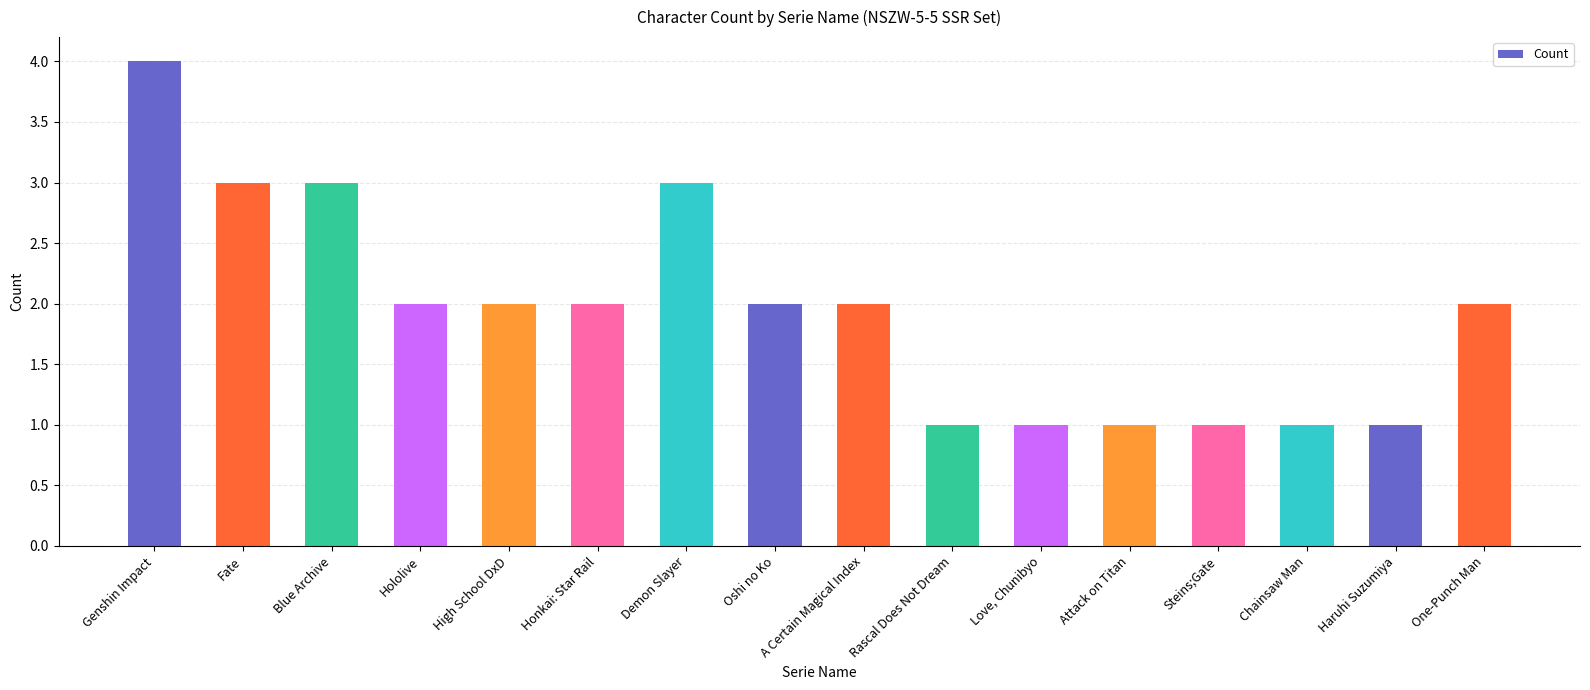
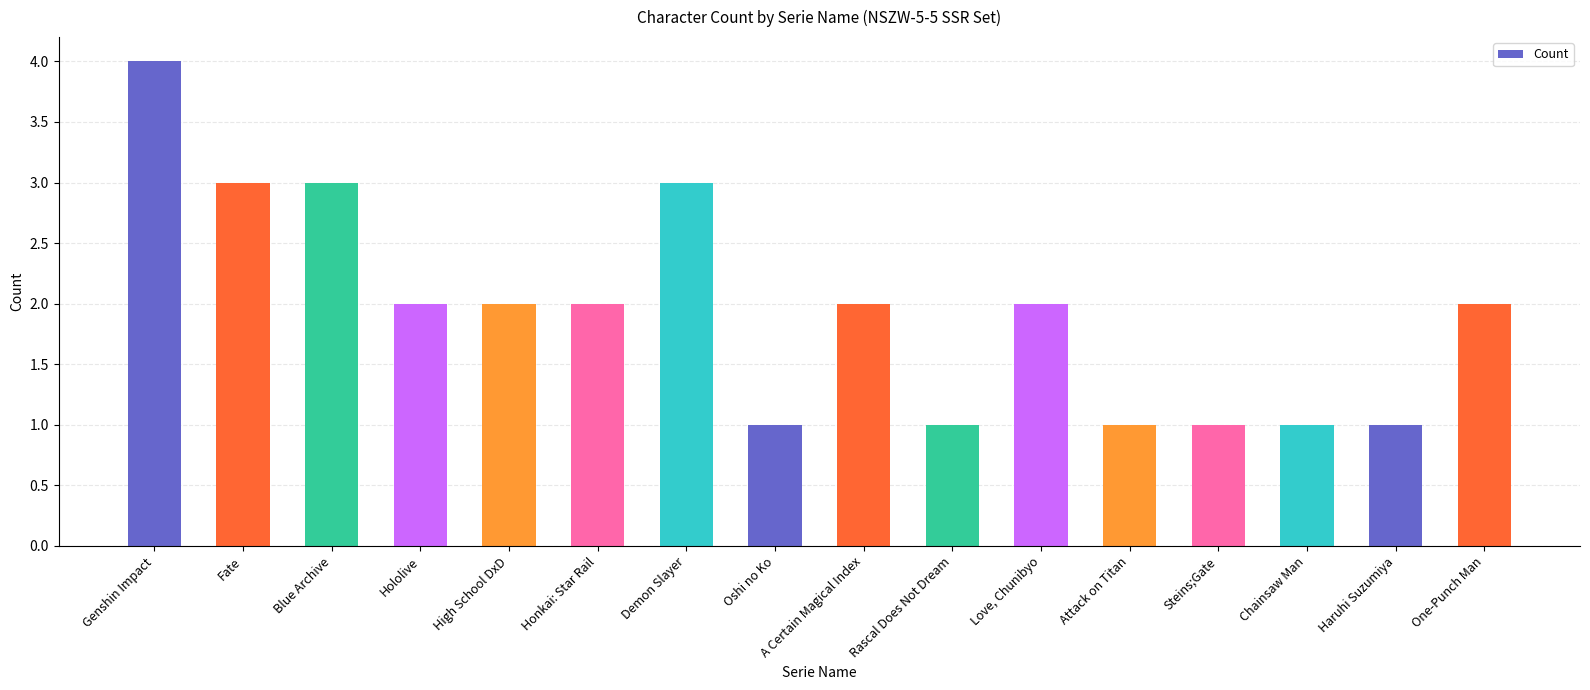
  {
    "Genshin Impact": 4,
    "Fate": 3,
    "Blue Archive": 3,
    "Hololive": 2,
    "High School DxD": 2,
    "Honkai: Star Rail": 2,
    "Demon Slayer": 3,
-   "Oshi no Ko": 2,
+   "Oshi no Ko": 1,
    "A Certain Magical Index": 2,
    "Rascal Does Not Dream": 1,
-   "Love, Chunibyo": 1,
+   "Love, Chunibyo": 2,
    "Attack on Titan": 1,
    "Steins;Gate": 1,
    "Chainsaw Man": 1,
    "Haruhi Suzumiya": 1,
    "One-Punch Man": 2
  }
